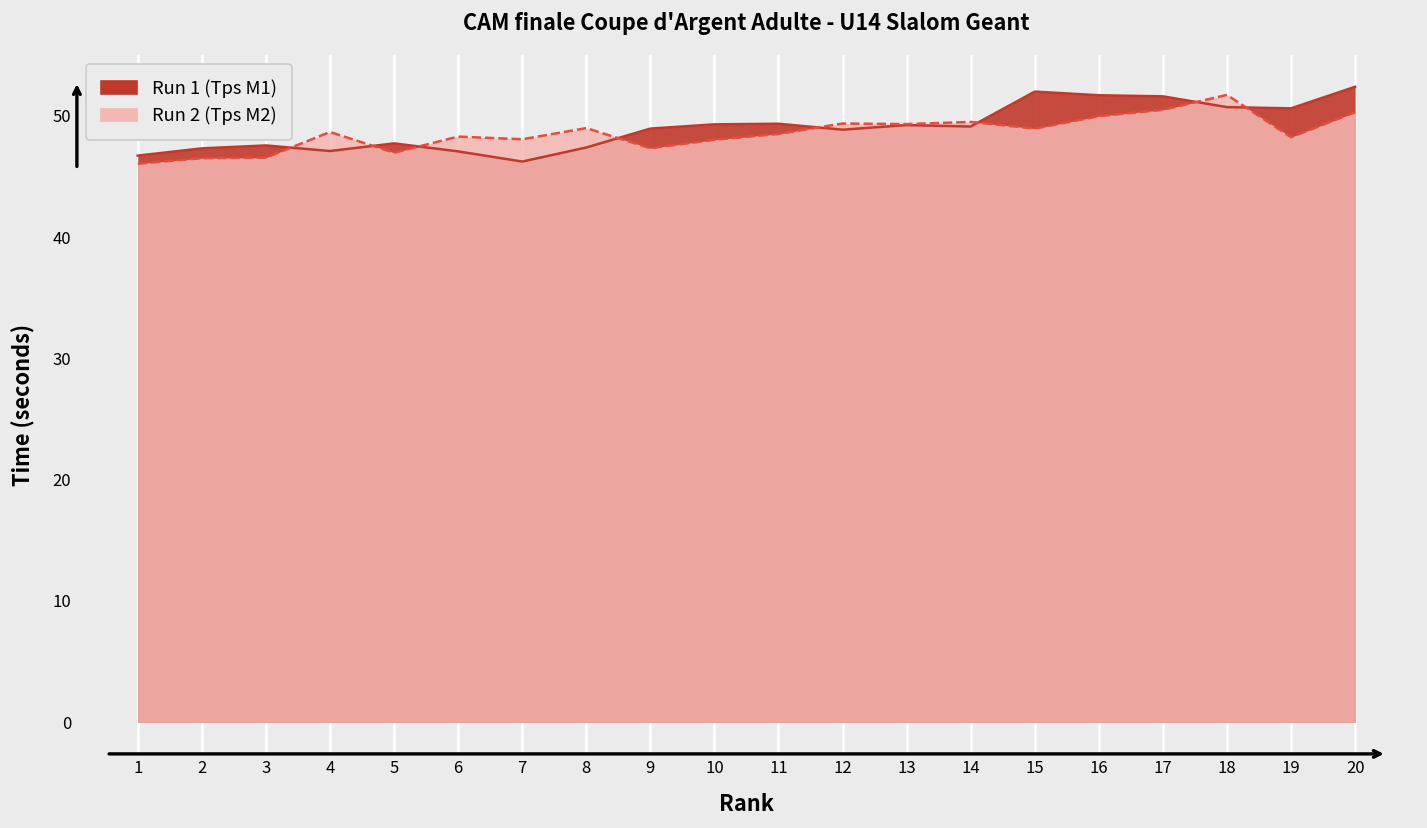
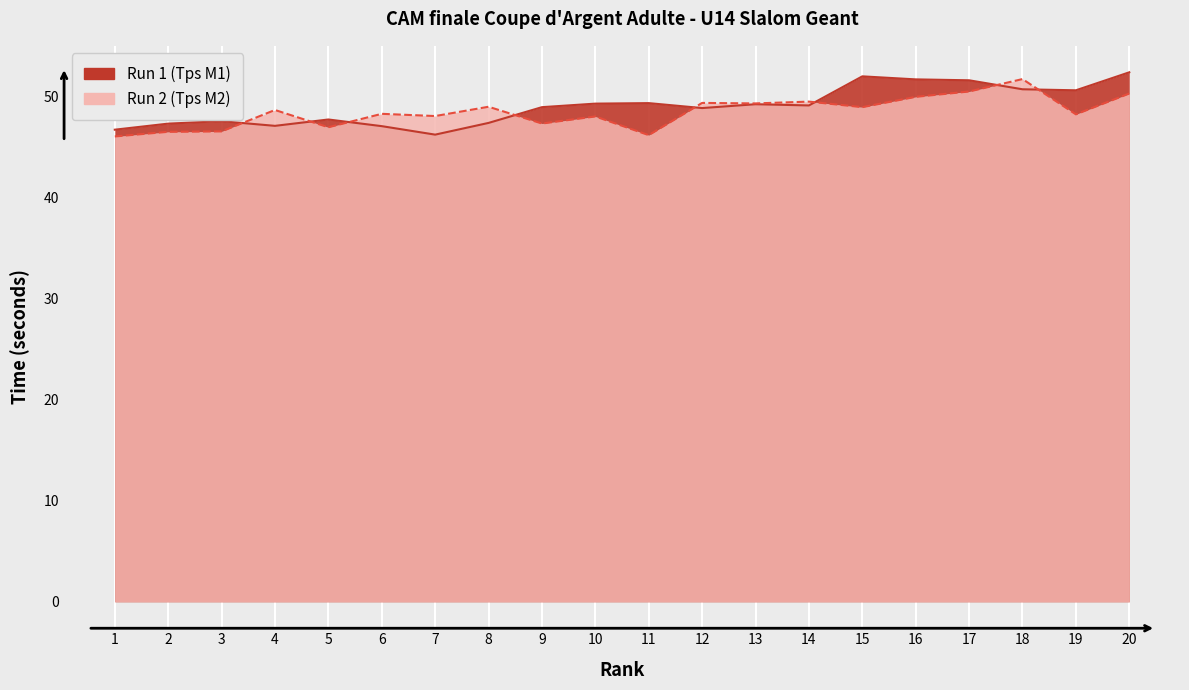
  {
    "Run 1 (Tps M1)": {
      "1": 46.7,
      "2": 47.3,
      "3": 47.6,
      "4": 47.1,
      "5": 47.7,
      "6": 47.1,
      "7": 46.2,
      "8": 47.4,
      "9": 49.0,
      "10": 49.3,
      "11": 49.4,
      "12": 48.9,
      "14": 49.1,
      "15": 52.0,
      "16": 51.7,
      "17": 51.6,
      "18": 50.7,
      "19": 50.6,
      "20": 52.4
    },
    "Run 2 (Tps M2)": {
      "1": 46.1,
      "2": 46.5,
      "3": 46.6,
      "4": 48.7,
      "5": 47.0,
      "6": 48.3,
      "7": 48.1,
      "8": 49.0,
      "9": 47.3,
      "10": 48.0,
-     "11": 48.5,
+     "11": 46.2,
      "12": 49.4,
      "14": 49.5,
      "15": 49.0,
      "16": 50.0,
      "17": 50.5,
      "18": 51.7,
      "19": 48.3,
      "20": 50.3
    }
  }
